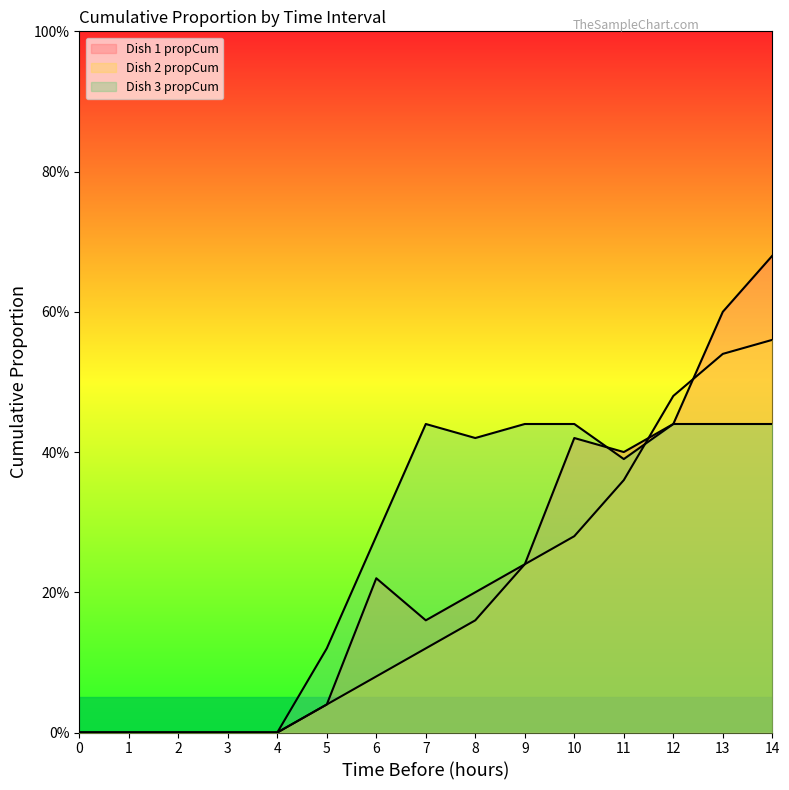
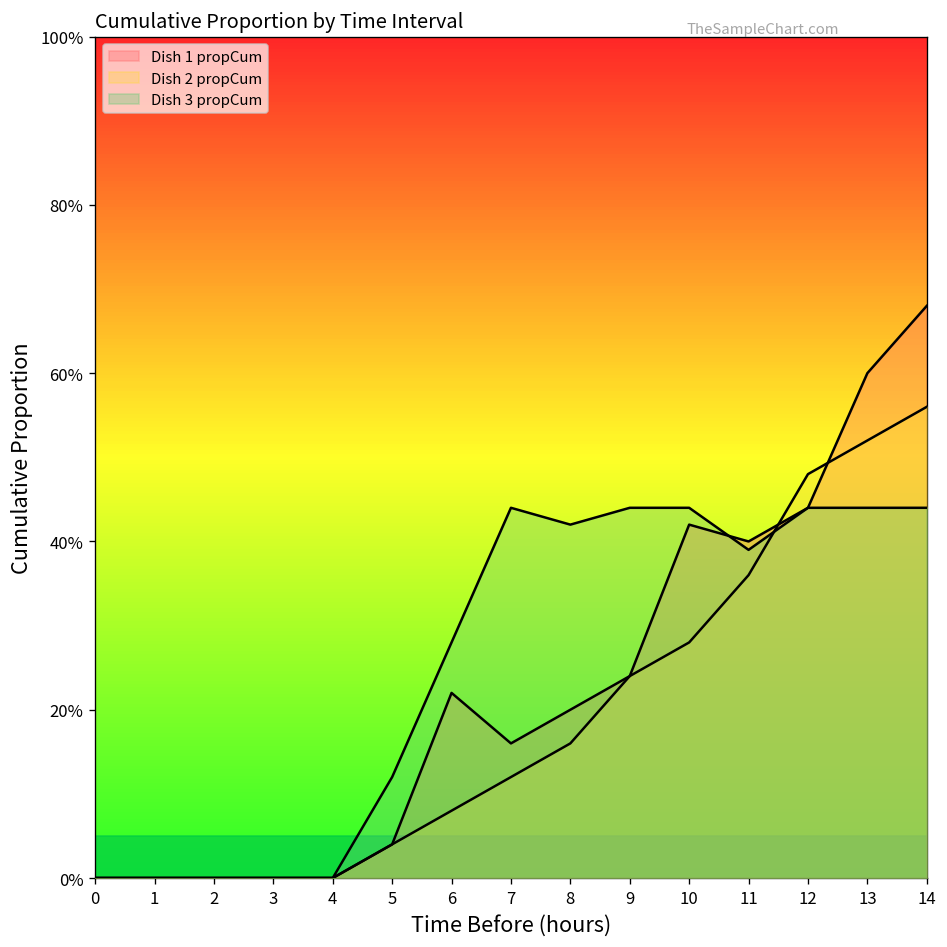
  {
    "Dish 1 propCum": {
      "6": "22%",
      "7": "16%",
      "8": "20%",
      "10": "42%",
      "11": "40%",
      "13": "60%",
      "14": "68%"
    },
    "Dish 2 propCum": {
      "6": "8%",
      "7": "12%",
      "8": "16%",
      "10": "28%",
      "11": "36%",
      "12": "48%",
-     "13": "54%",
+     "13": "52%",
      "14": "56%"
    },
    "Dish 3 propCum": {
      "5": "12%",
      "6": "28%",
      "7": "44%",
      "8": "42%",
      "9": "44%",
      "10": "44%",
      "11": "39%",
      "13": "44%",
      "14": "44%"
    }
  }
